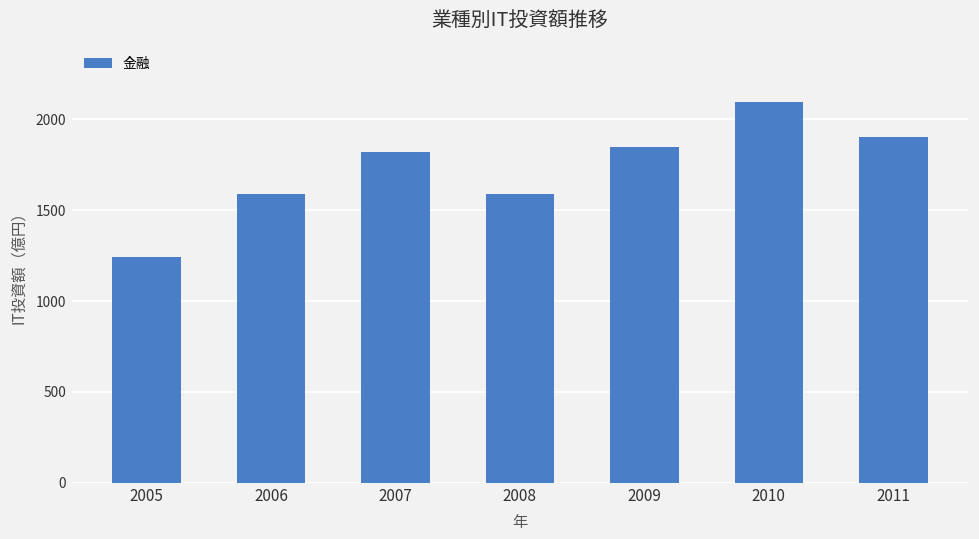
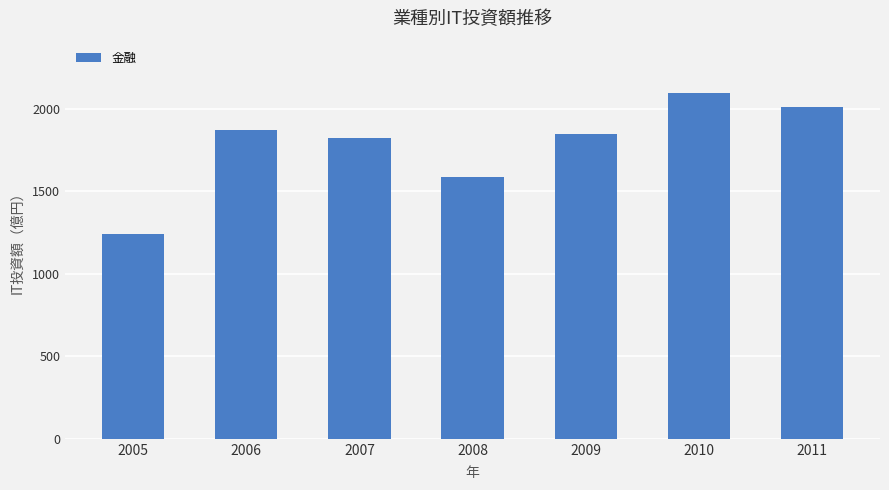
  {
    "2005": 1240,
-   "2006": 1590,
+   "2006": 1870,
    "2007": 1820,
    "2008": 1590,
    "2009": 1850,
    "2010": 2100,
-   "2011": 1900
+   "2011": 2010
  }
